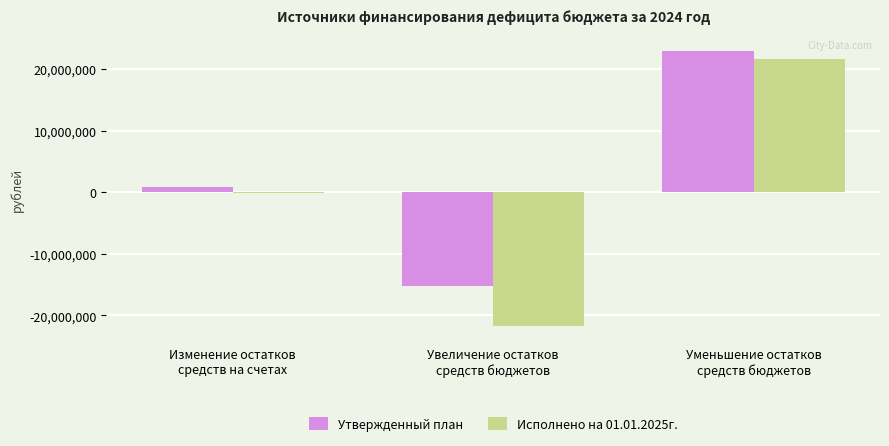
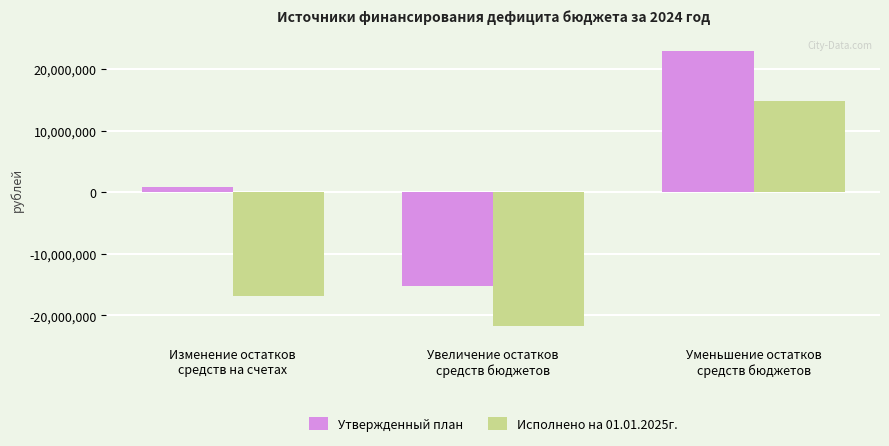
  {
    "Утвержденный план": {
      "Изменение остатков средств на счетах": "1,000,000",
      "Увеличение остатков средств бюджетов": "-15,000,000",
      "Уменьшение остатков средств бюджетов": "23,000,000"
    },
    "Исполнено на 01.01.2025г.": {
-     "Изменение остатков средств на счетах": "0",
+     "Изменение остатков средств на счетах": "-17,000,000",
      "Увеличение остатков средств бюджетов": "-22,000,000",
-     "Уменьшение остатков средств бюджетов": "22,000,000"
+     "Уменьшение остатков средств бюджетов": "15,000,000"
    }
  }
